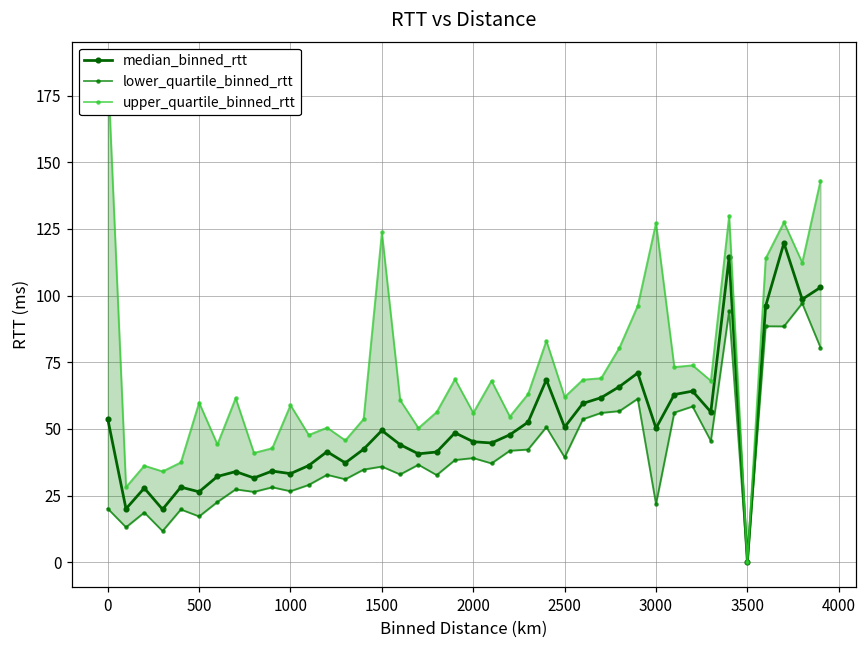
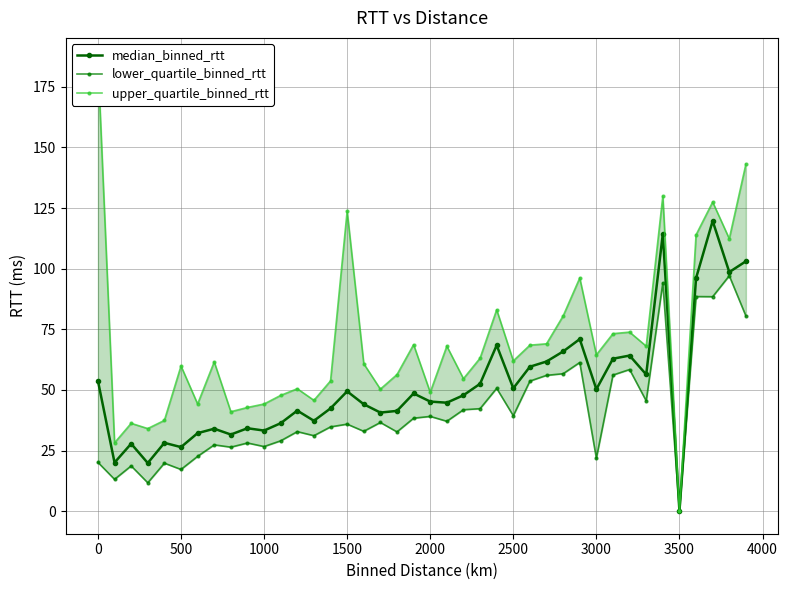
  {
    "upper_quartile_binned_rtt": {
      "500": 60,
-     "1000": 59,
+     "1000": 44,
      "1500": 124,
-     "2000": 56,
+     "2000": 49,
      "2500": 62,
-     "3000": 127
+     "3000": 64
    }
  }
